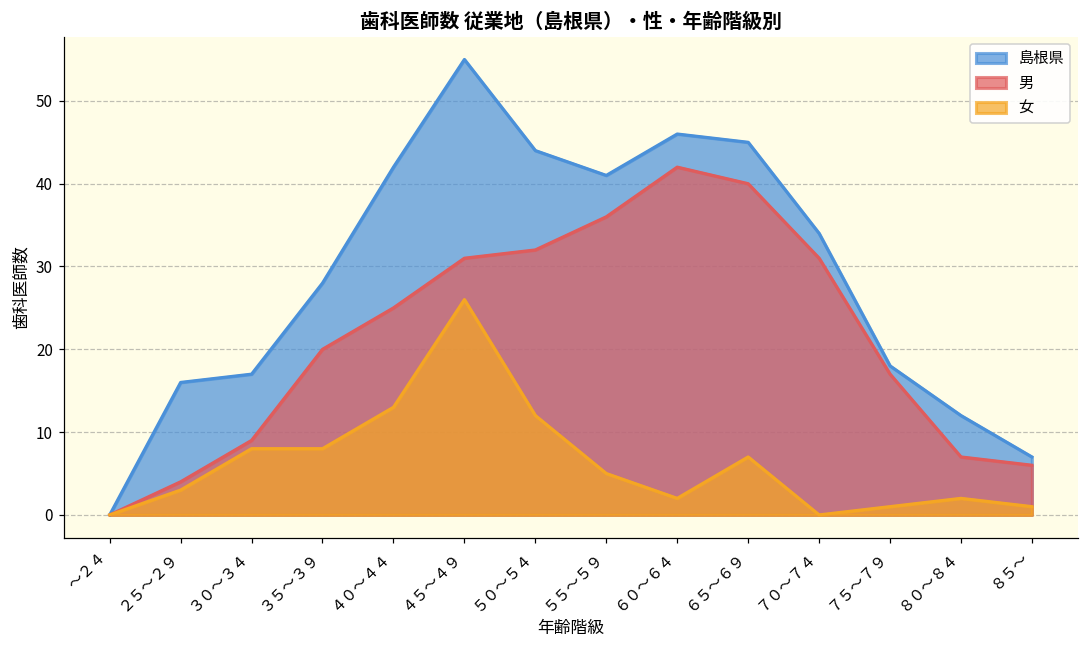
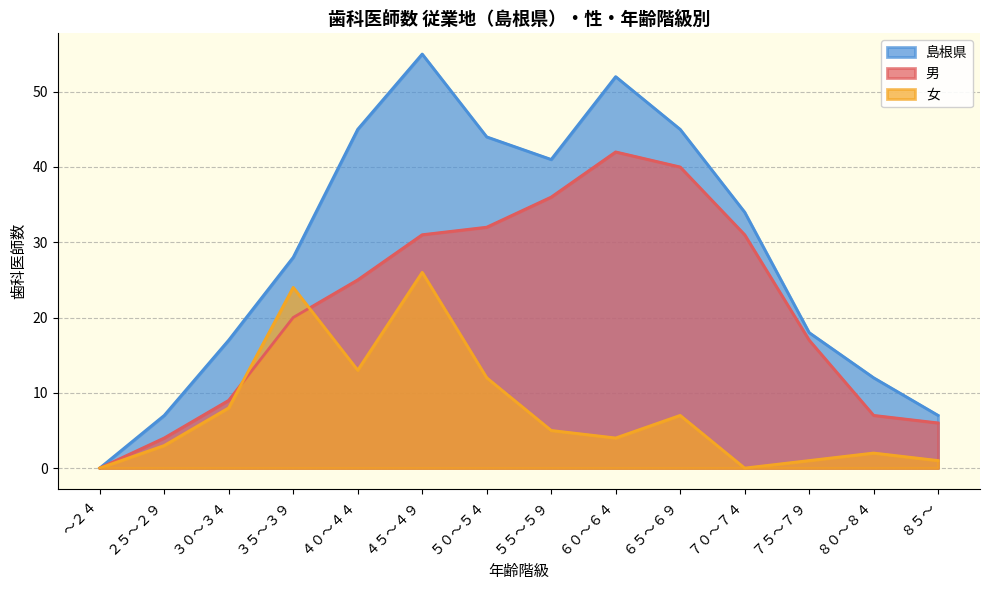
  {
    "島根県": {
-     "２５～２９": 16,
+     "２５～２９": 7,
      "３０～３４": 17,
      "３５～３９": 28,
-     "４０～４４": 42,
+     "４０～４４": 45,
      "４５～４９": 55,
      "５０～５４": 44,
      "５５～５９": 41,
-     "６０～６４": 46,
+     "６０～６４": 52,
      "６５～６９": 45,
      "７０～７４": 34,
      "７５～７９": 18,
      "８０～８４": 12,
      "８５～": 7
    },
    "男": {
      "２５～２９": 4,
      "３０～３４": 9,
      "３５～３９": 20,
      "４０～４４": 25,
      "４５～４９": 31,
      "５０～５４": 32,
      "５５～５９": 36,
      "６０～６４": 42,
      "６５～６９": 40,
      "７０～７４": 31,
      "７５～７９": 17,
      "８０～８４": 7,
      "８５～": 6
    },
    "女": {
      "２５～２９": 3,
      "３０～３４": 8,
-     "３５～３９": 8,
+     "３５～３９": 24,
      "４０～４４": 13,
      "４５～４９": 26,
      "５０～５４": 12,
      "５５～５９": 5,
-     "６０～６４": 2,
+     "６０～６４": 4,
      "６５～６９": 7,
      "７０～７４": 0,
      "７５～７９": 1,
      "８０～８４": 2,
      "８５～": 1
    }
  }
